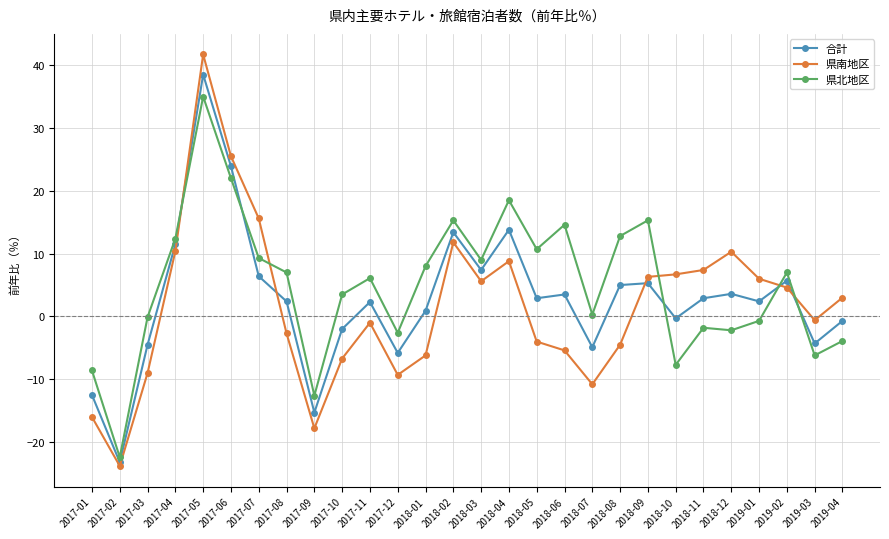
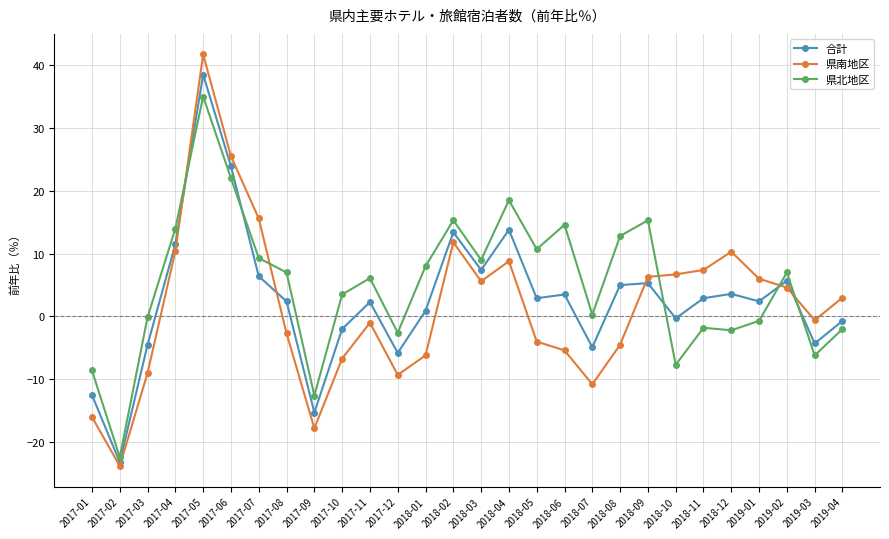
  {
    "合計": {
      "2017-01": -13,
      "2017-02": -23,
      "2017-03": -5,
      "2017-04": 12,
      "2017-05": 39,
      "2017-06": 24,
      "2017-07": 6,
      "2017-08": 2,
      "2017-09": -15,
      "2017-10": -2,
      "2017-11": 2,
      "2017-12": -6,
      "2018-01": 1,
      "2018-02": 13,
      "2018-03": 7,
      "2018-04": 14,
      "2018-05": 3,
      "2018-06": 4,
      "2018-07": -5,
      "2018-08": 5,
      "2018-09": 5,
      "2018-10": 0,
      "2018-11": 3,
      "2018-12": 4,
      "2019-01": 2,
      "2019-02": 6,
      "2019-03": -4,
      "2019-04": -1
    },
    "県南地区": {
      "2017-01": -16,
      "2017-02": -24,
      "2017-03": -9,
      "2017-04": 10,
      "2017-05": 42,
      "2017-06": 26,
      "2017-07": 16,
      "2017-08": -3,
      "2017-09": -18,
      "2017-10": -7,
      "2017-11": -1,
      "2017-12": -9,
      "2018-01": -6,
      "2018-02": 12,
      "2018-03": 6,
      "2018-04": 9,
      "2018-05": -4,
      "2018-06": -5,
      "2018-07": -11,
      "2018-08": -5,
      "2018-09": 6,
      "2018-10": 7,
      "2018-11": 7,
      "2018-12": 10,
      "2019-01": 6,
      "2019-02": 5,
      "2019-03": -1,
      "2019-04": 3
    },
    "県北地区": {
      "2017-01": -9,
      "2017-02": -22,
      "2017-03": 0,
-     "2017-04": 12,
+     "2017-04": 14,
      "2017-05": 35,
      "2017-06": 22,
      "2017-07": 9,
      "2017-08": 7,
      "2017-09": -13,
      "2017-10": 4,
      "2017-11": 6,
      "2017-12": -3,
      "2018-01": 8,
      "2018-02": 15,
      "2018-03": 9,
      "2018-04": 19,
      "2018-05": 11,
      "2018-06": 15,
      "2018-07": 0,
      "2018-08": 13,
      "2018-09": 15,
      "2018-10": -8,
      "2018-11": -2,
      "2018-12": -2,
      "2019-01": -1,
      "2019-02": 7,
      "2019-03": -6,
-     "2019-04": -4
+     "2019-04": -2
    }
  }
